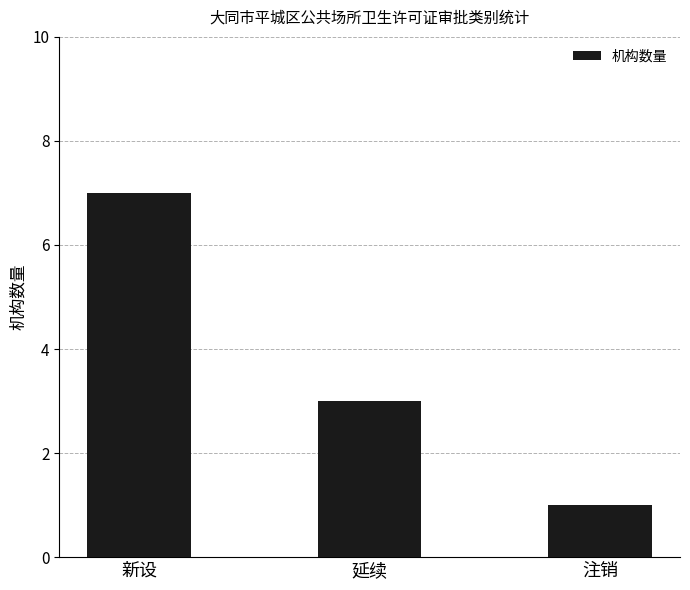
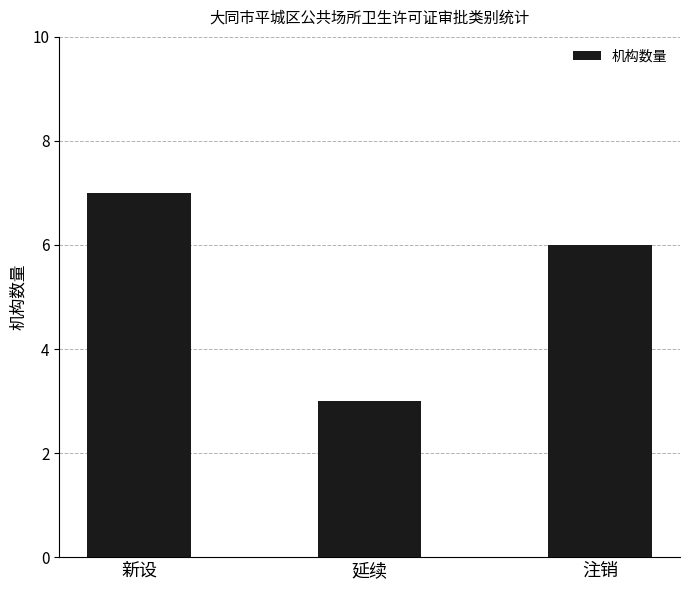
  {
    "新设": 7,
    "延续": 3,
-   "注销": 1
+   "注销": 6
  }
